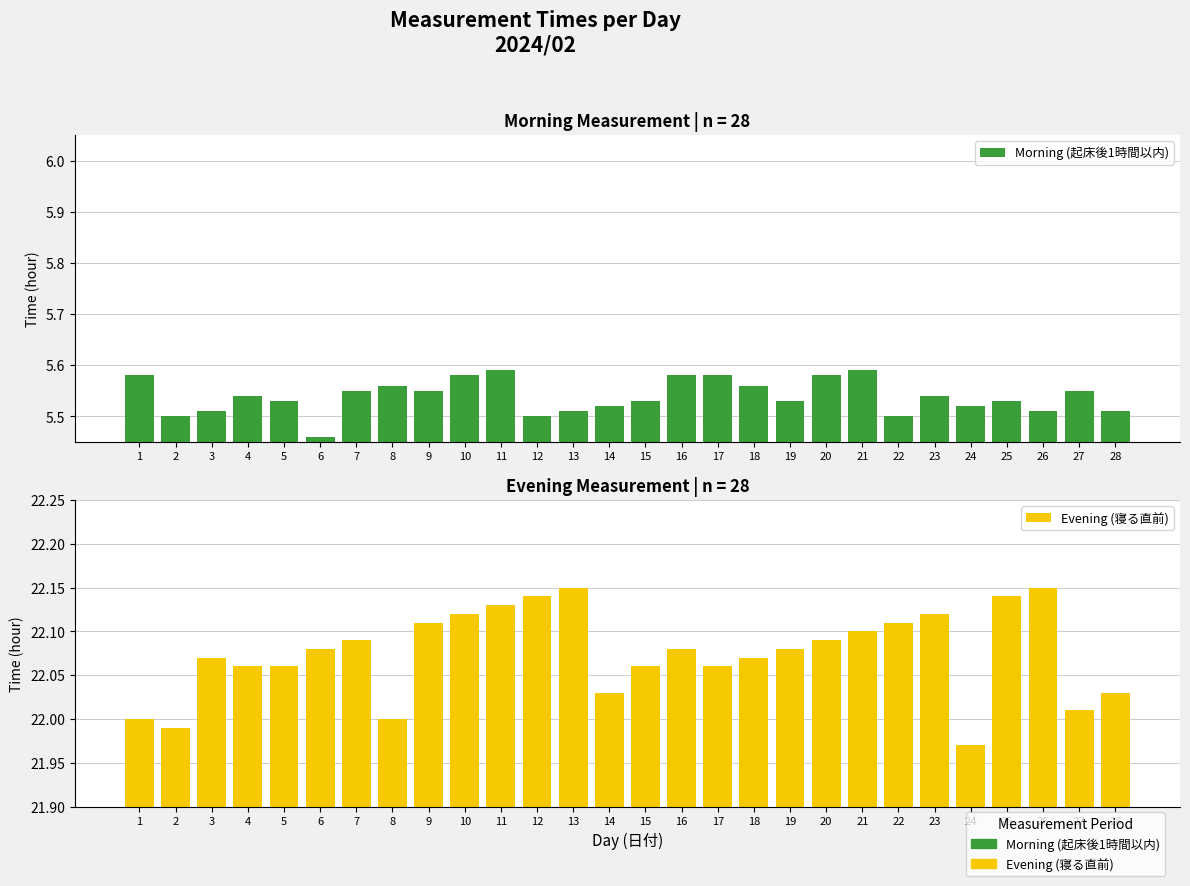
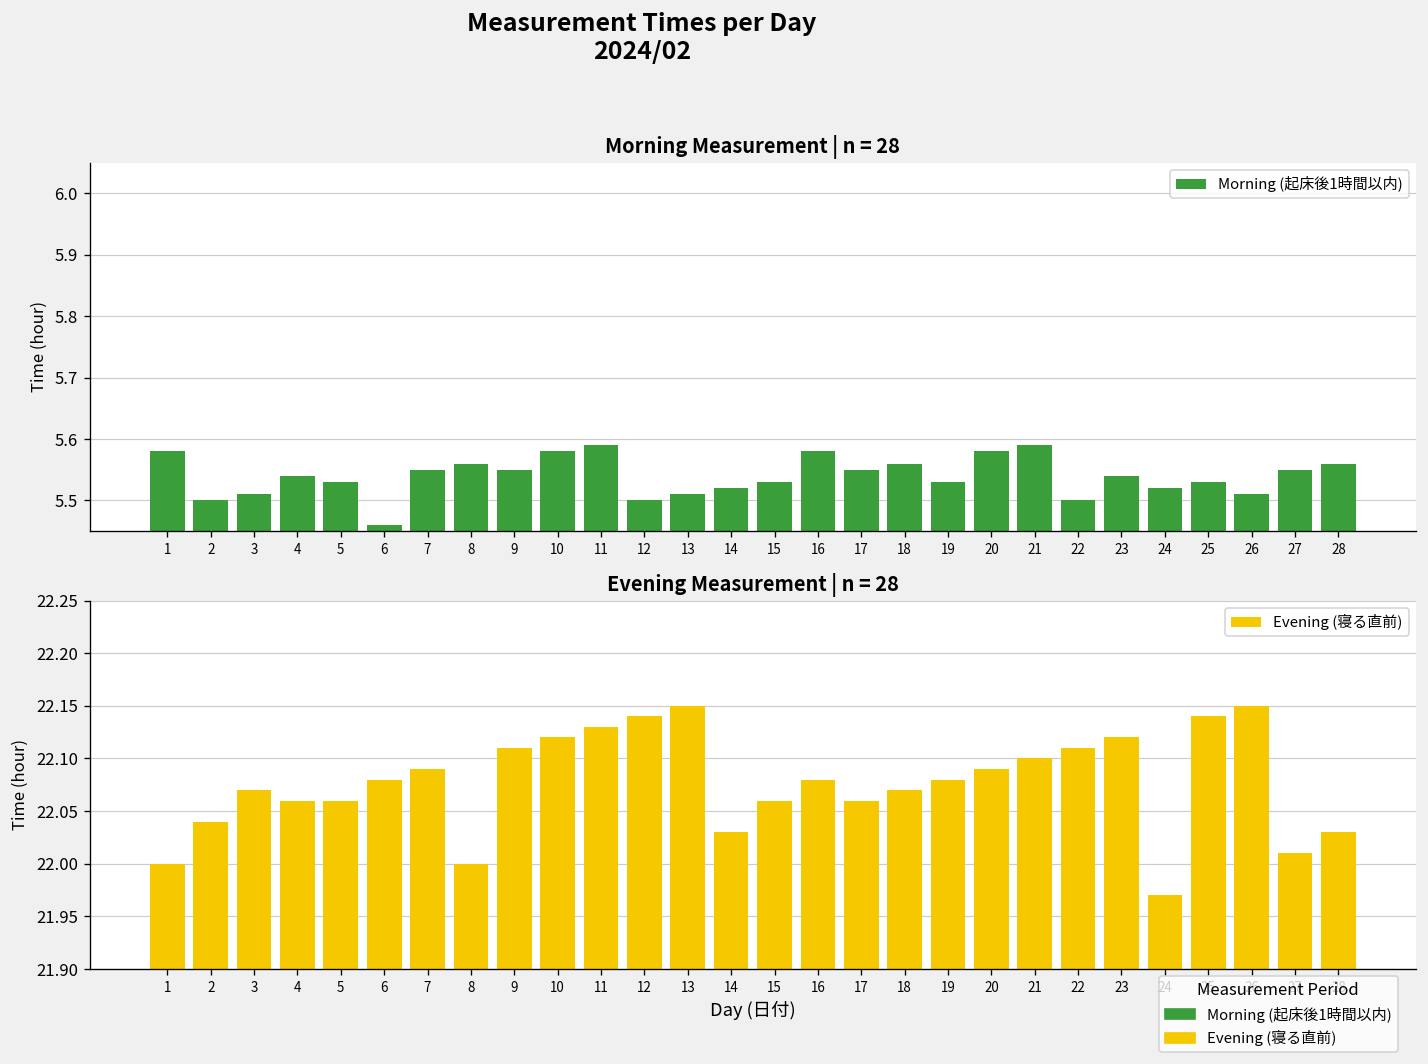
  {
    "Morning Measurement | n = 28": {
      "1": 5.58,
      "2": 5.50,
      "3": 5.51,
      "4": 5.54,
      "5": 5.53,
      "6": 5.46,
      "7": 5.55,
      "8": 5.56,
      "9": 5.55,
      "10": 5.58,
      "11": 5.59,
      "12": 5.50,
      "13": 5.51,
      "14": 5.52,
      "15": 5.53,
      "16": 5.58,
-     "17": 5.58,
+     "17": 5.55,
      "18": 5.56,
      "19": 5.53,
      "20": 5.58,
      "21": 5.59,
      "22": 5.50,
      "23": 5.54,
      "24": 5.52,
      "25": 5.53,
      "26": 5.51,
      "27": 5.55,
-     "28": 5.51
+     "28": 5.56
    },
    "Evening Measurement | n = 28": {
      "1": 22.00,
-     "2": 21.99,
+     "2": 22.04,
      "3": 22.07,
      "4": 22.06,
      "5": 22.06,
      "6": 22.08,
      "7": 22.09,
      "8": 22.00,
      "9": 22.11,
      "10": 22.12,
      "11": 22.13,
      "12": 22.14,
      "13": 22.15,
      "14": 22.03,
      "15": 22.06,
      "16": 22.08,
      "17": 22.06,
      "18": 22.07,
      "19": 22.08,
      "20": 22.09,
      "21": 22.10,
      "22": 22.11,
      "23": 22.12,
      "24": 21.97,
      "25": 22.14,
      "26": 22.15,
      "27": 22.01,
      "28": 22.03
    }
  }
